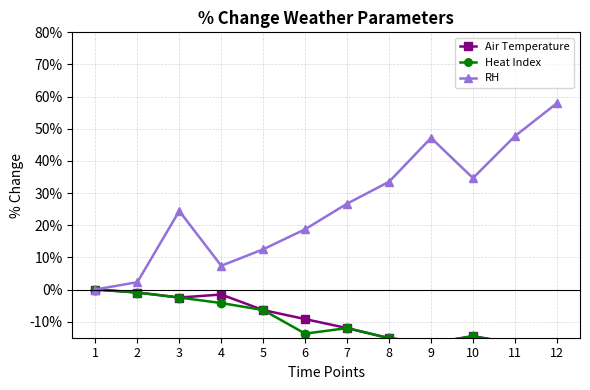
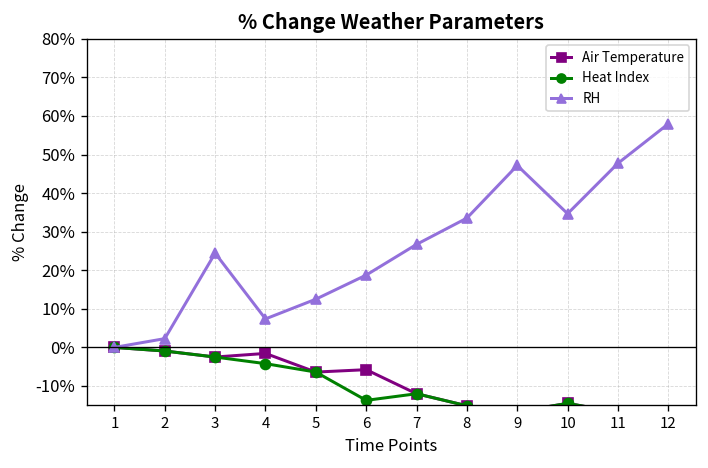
  {
    "Air Temperature": {
      "4": "-2%",
-     "6": "-9%"
+     "6": "-6%"
    },
    "Heat Index": {
      "4": "-4%",
      "6": "-14%"
    },
    "RH": {
      "2": "2%",
      "3": "24%",
      "4": "7%",
      "5": "12%",
      "6": "19%",
      "7": "27%",
      "8": "34%",
      "9": "47%",
      "10": "35%",
      "11": "48%",
      "12": "58%"
    }
  }
